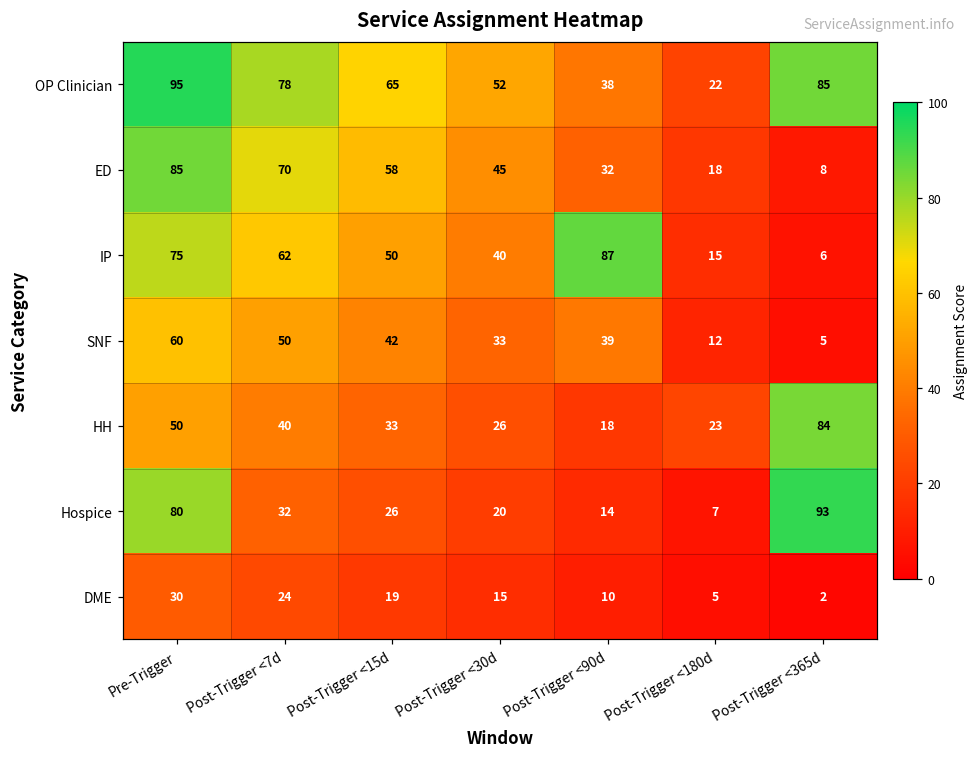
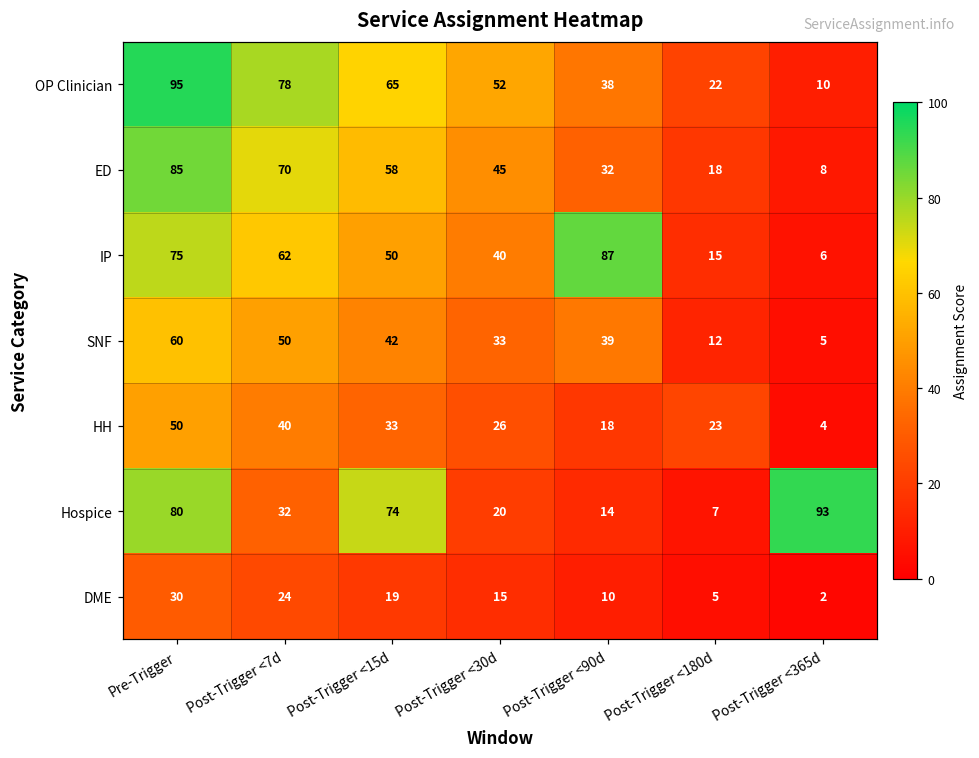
  {
    "OP Clinician": {
      "Pre-Trigger": 95,
      "Post-Trigger <7d": 78,
      "Post-Trigger <15d": 65,
      "Post-Trigger <30d": 52,
      "Post-Trigger <90d": 38,
      "Post-Trigger <180d": 22,
-     "Post-Trigger <365d": 85
+     "Post-Trigger <365d": 10
    },
    "ED": {
      "Pre-Trigger": 85,
      "Post-Trigger <7d": 70,
      "Post-Trigger <15d": 58,
      "Post-Trigger <30d": 45,
      "Post-Trigger <90d": 32,
      "Post-Trigger <180d": 18,
      "Post-Trigger <365d": 8
    },
    "IP": {
      "Pre-Trigger": 75,
      "Post-Trigger <7d": 62,
      "Post-Trigger <15d": 50,
      "Post-Trigger <30d": 40,
      "Post-Trigger <90d": 87,
      "Post-Trigger <180d": 15,
      "Post-Trigger <365d": 6
    },
    "SNF": {
      "Pre-Trigger": 60,
      "Post-Trigger <7d": 50,
      "Post-Trigger <15d": 42,
      "Post-Trigger <30d": 33,
      "Post-Trigger <90d": 39,
      "Post-Trigger <180d": 12,
      "Post-Trigger <365d": 5
    },
    "HH": {
      "Pre-Trigger": 50,
      "Post-Trigger <7d": 40,
      "Post-Trigger <15d": 33,
      "Post-Trigger <30d": 26,
      "Post-Trigger <90d": 18,
      "Post-Trigger <180d": 23,
-     "Post-Trigger <365d": 84
+     "Post-Trigger <365d": 4
    },
    "Hospice": {
      "Pre-Trigger": 80,
      "Post-Trigger <7d": 32,
-     "Post-Trigger <15d": 26,
+     "Post-Trigger <15d": 74,
      "Post-Trigger <30d": 20,
      "Post-Trigger <90d": 14,
      "Post-Trigger <180d": 7,
      "Post-Trigger <365d": 93
    },
    "DME": {
      "Pre-Trigger": 30,
      "Post-Trigger <7d": 24,
      "Post-Trigger <15d": 19,
      "Post-Trigger <30d": 15,
      "Post-Trigger <90d": 10,
      "Post-Trigger <180d": 5,
      "Post-Trigger <365d": 2
    }
  }
